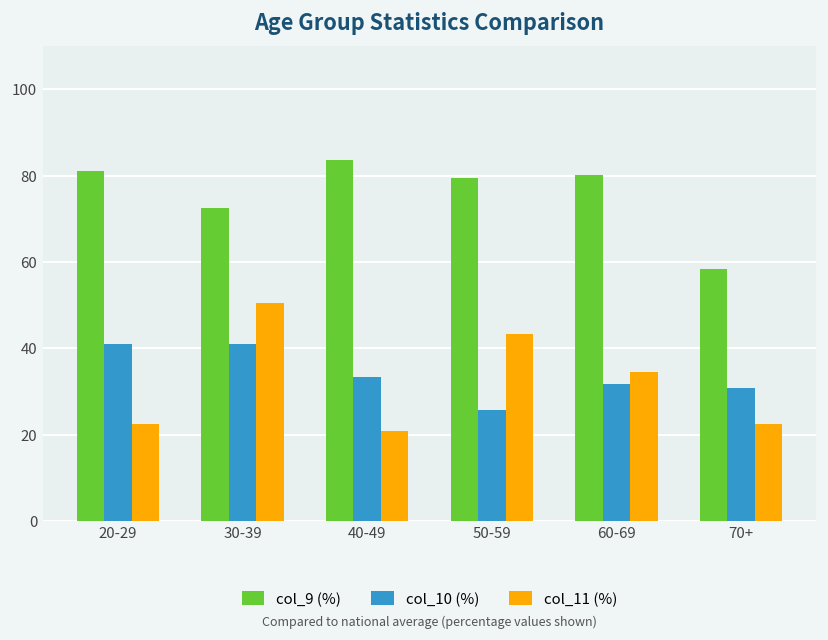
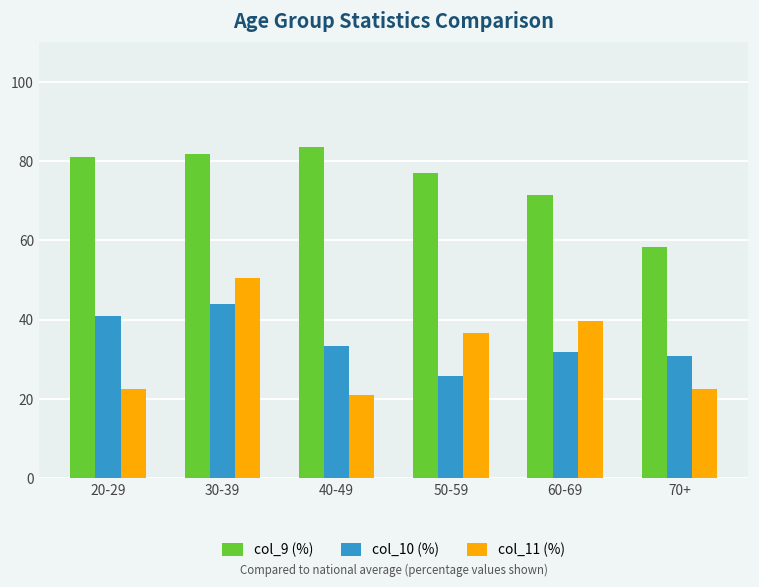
  {
    "col_9 (%)": {
      "20-29": 81,
-     "30-39": 72,
+     "30-39": 82,
      "40-49": 84,
-     "50-59": 80,
-     "60-69": 80,
+     "50-59": 77,
+     "60-69": 71,
      "70+": 58
    },
    "col_10 (%)": {
      "20-29": 41,
-     "30-39": 41,
+     "30-39": 44,
      "40-49": 33,
      "50-59": 26,
      "60-69": 32,
      "70+": 31
    },
    "col_11 (%)": {
      "20-29": 23,
      "30-39": 51,
      "40-49": 21,
-     "50-59": 43,
-     "60-69": 35,
+     "50-59": 37,
+     "60-69": 40,
      "70+": 23
    }
  }
